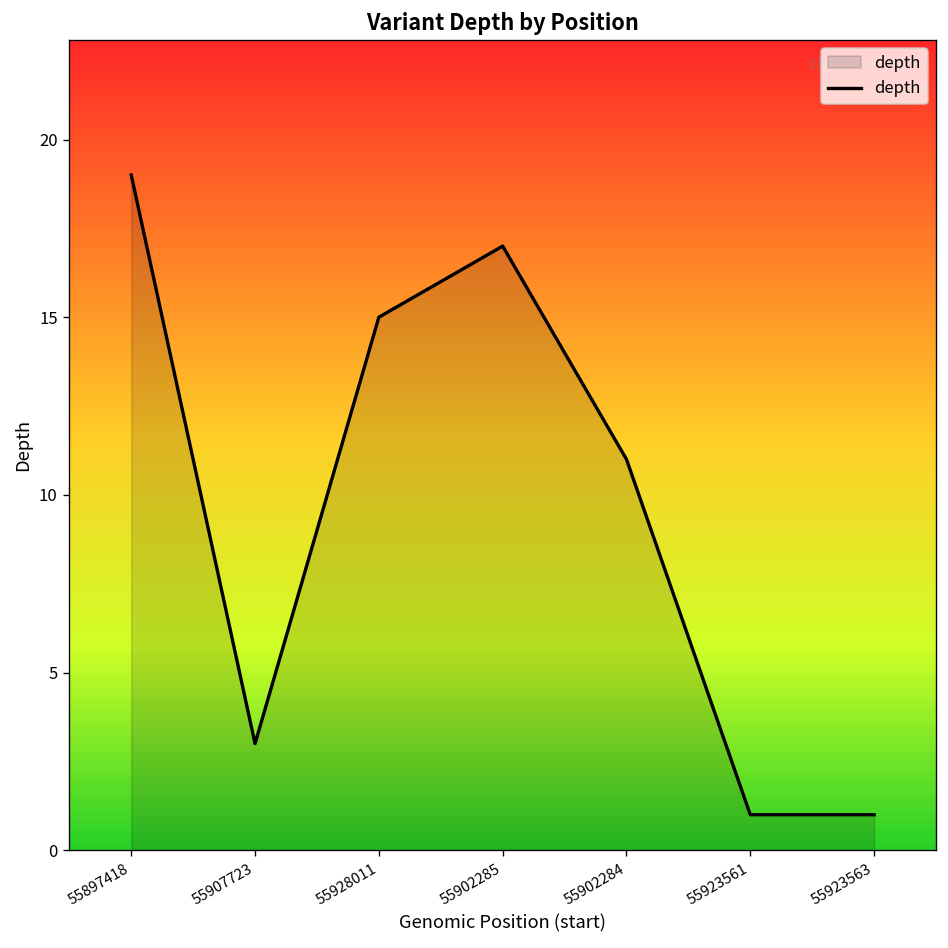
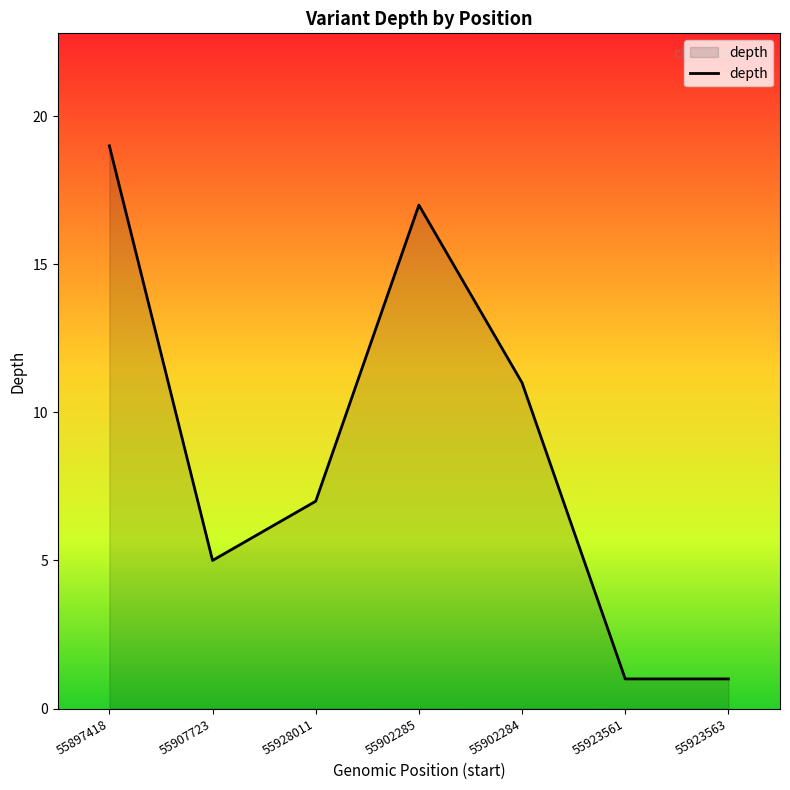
  {
    "55897418": 19,
-   "55907723": 3,
-   "55928011": 15,
+   "55907723": 5,
+   "55928011": 7,
    "55902285": 17,
    "55902284": 11,
    "55923561": 1,
    "55923563": 1
  }
